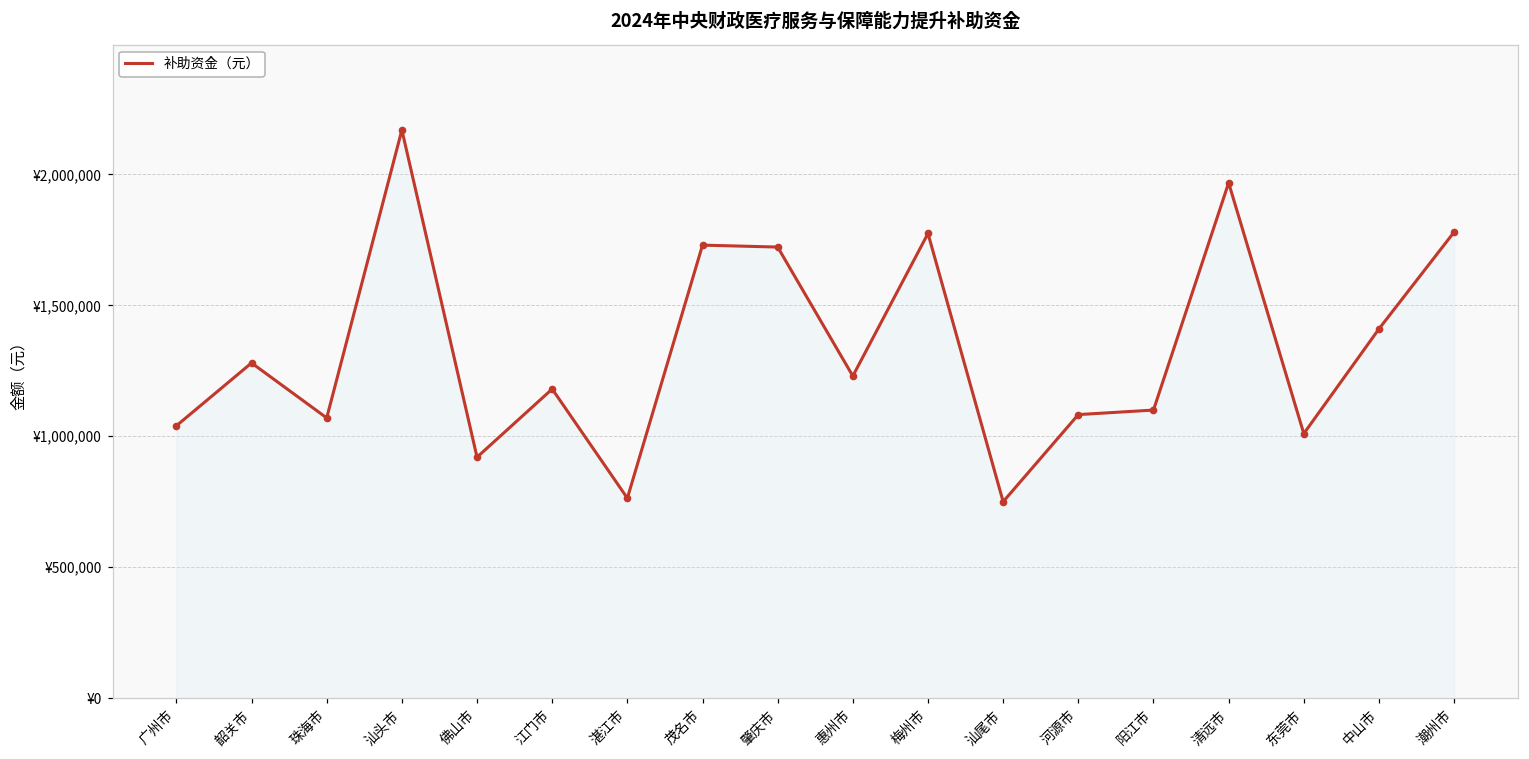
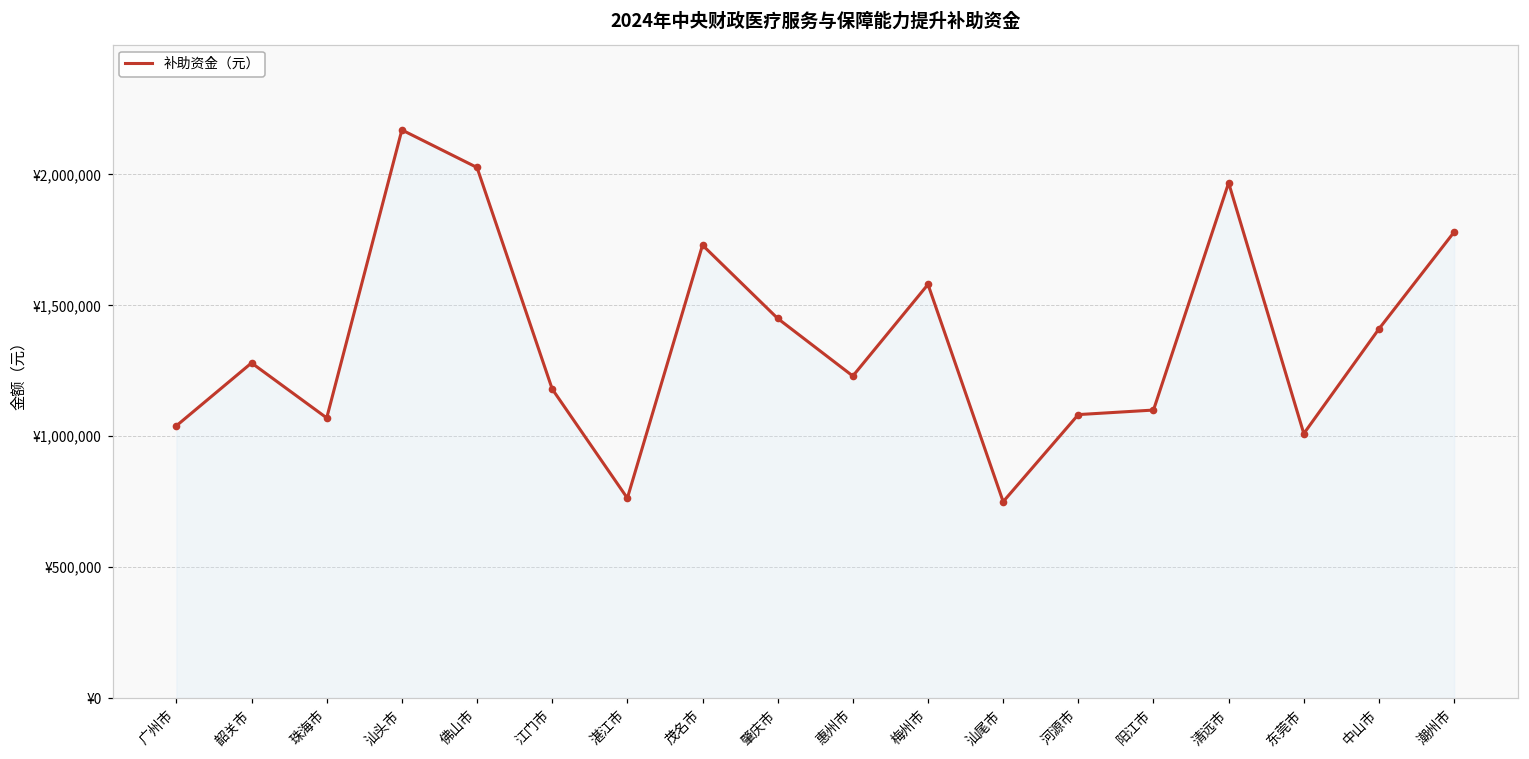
  {
    "广州市": "¥1,040,000",
    "韶关市": "¥1,280,000",
    "珠海市": "¥1,070,000",
    "汕头市": "¥2,170,000",
-   "佛山市": "¥920,000",
+   "佛山市": "¥2,030,000",
    "江门市": "¥1,180,000",
    "湛江市": "¥760,000",
    "茂名市": "¥1,730,000",
-   "肇庆市": "¥1,720,000",
+   "肇庆市": "¥1,450,000",
    "惠州市": "¥1,230,000",
-   "梅州市": "¥1,770,000",
+   "梅州市": "¥1,580,000",
    "汕尾市": "¥750,000",
    "河源市": "¥1,080,000",
    "阳江市": "¥1,100,000",
    "清远市": "¥1,970,000",
    "东莞市": "¥1,010,000",
    "中山市": "¥1,410,000",
    "潮州市": "¥1,780,000"
  }
